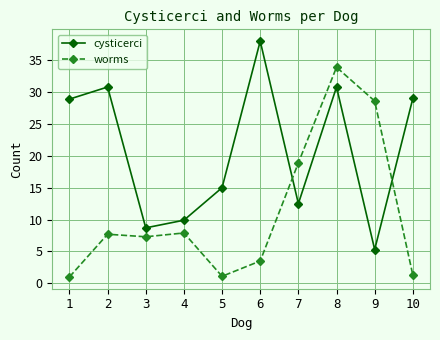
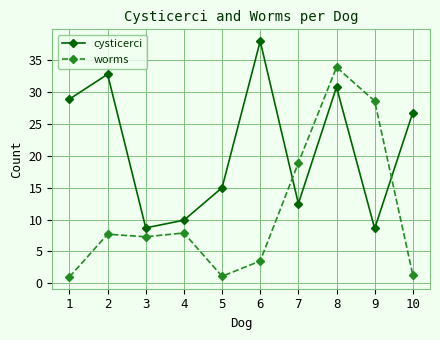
  {
    "cysticerci": {
      "1": 29,
-     "2": 31,
+     "2": 33,
      "3": 9,
      "4": 10,
      "5": 15,
      "6": 38,
      "7": 13,
      "8": 31,
-     "9": 5,
-     "10": 29
+     "9": 9,
+     "10": 27
    },
    "worms": {
      "1": 1,
      "2": 8,
      "3": 7,
      "4": 8,
      "5": 1,
      "6": 4,
      "7": 19,
      "8": 34,
      "9": 29,
      "10": 1
    }
  }
